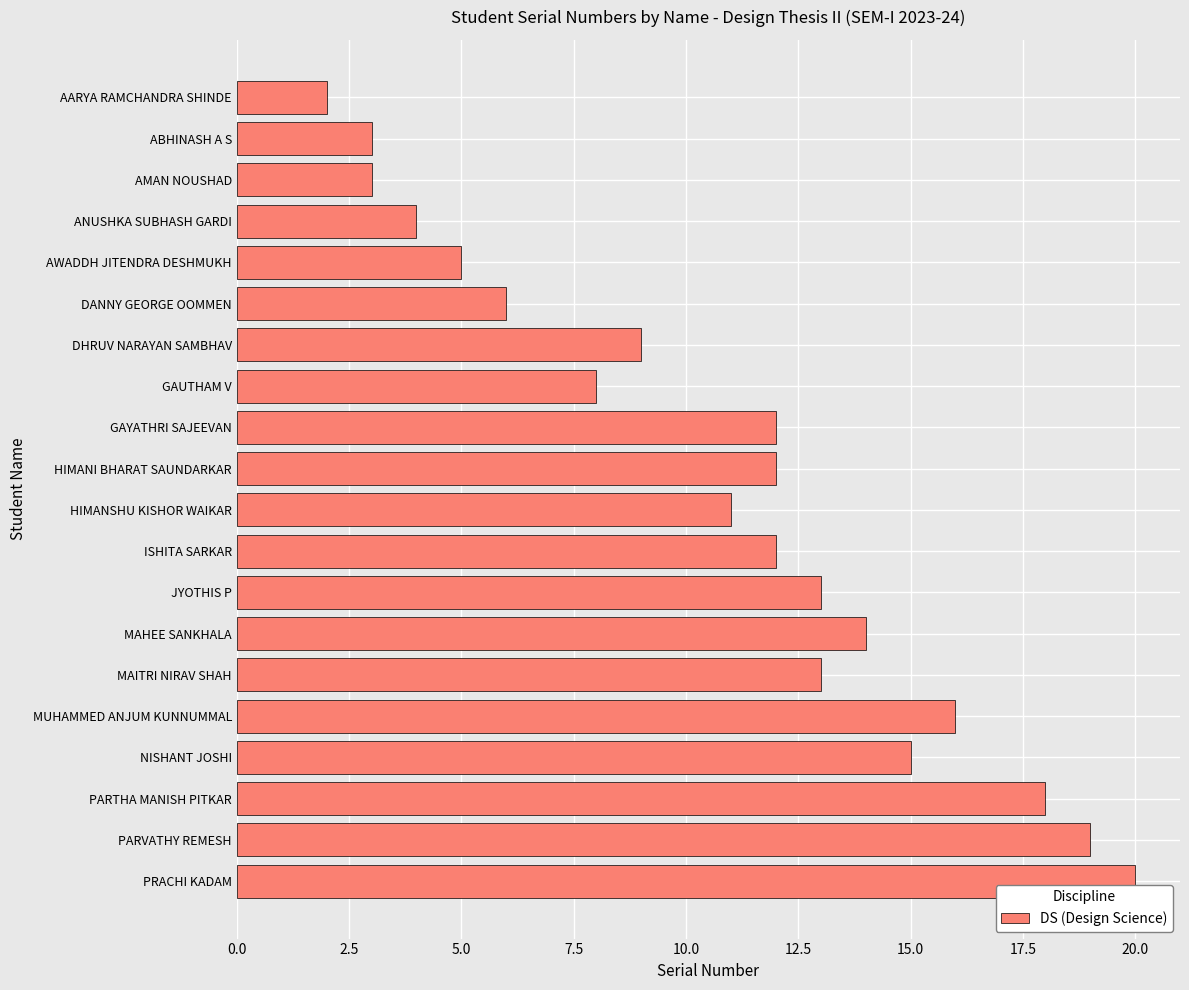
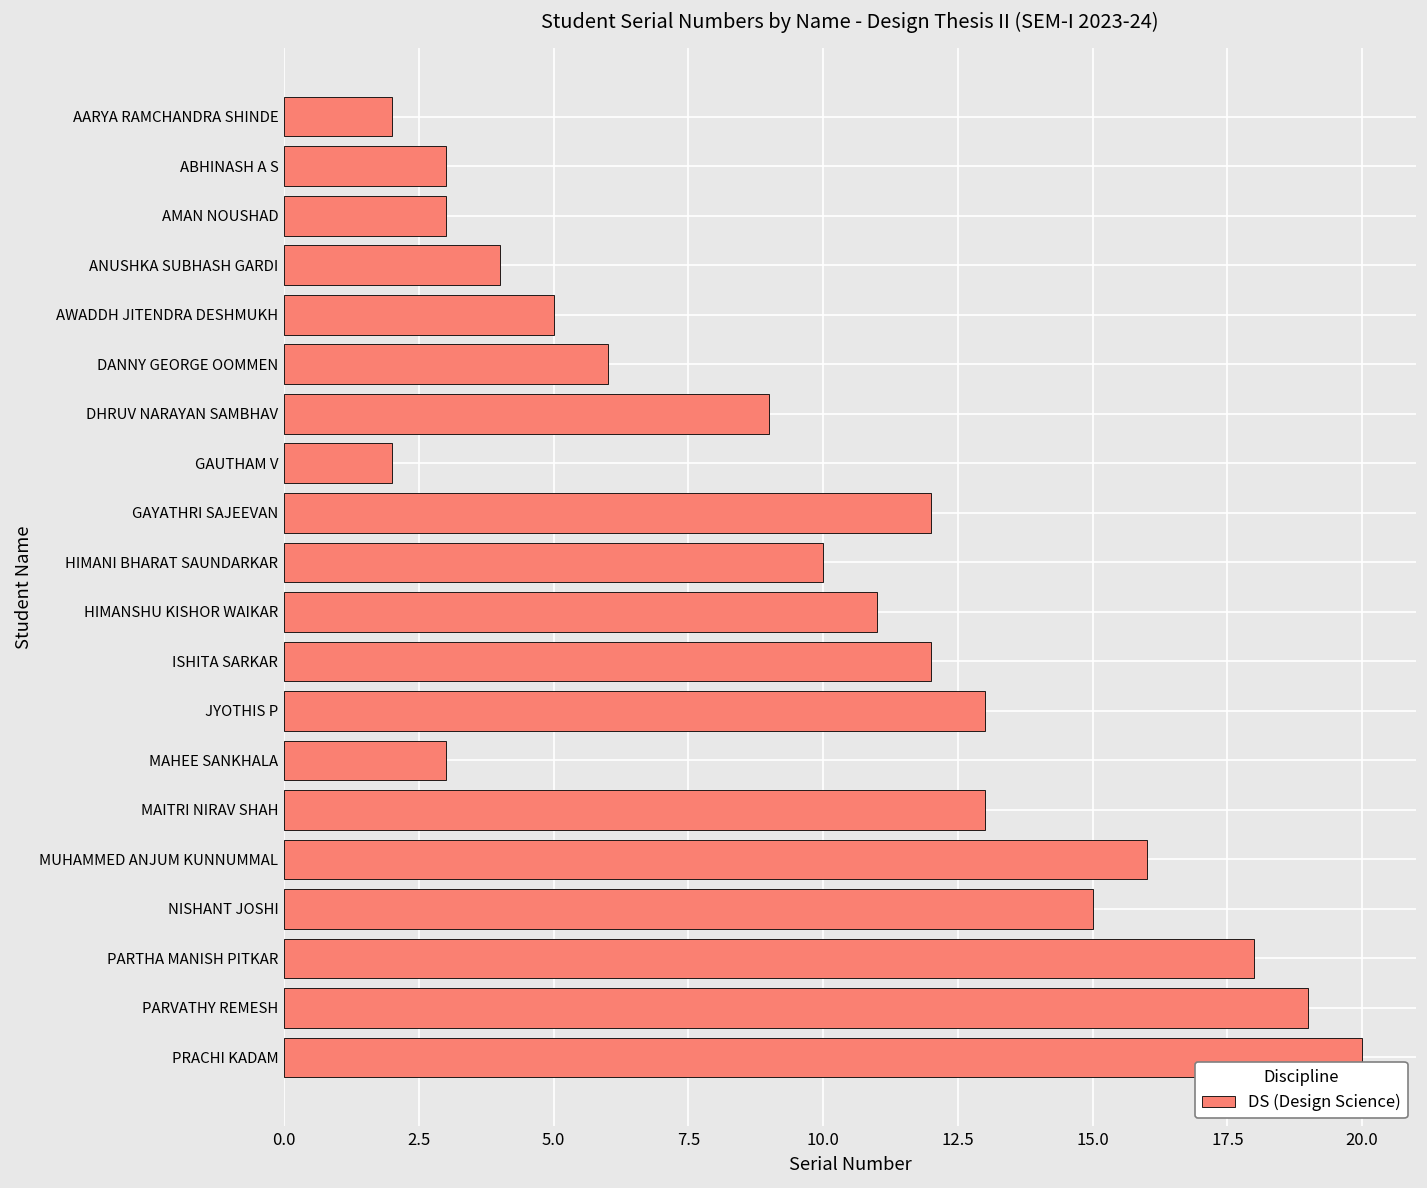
  {
    "AARYA RAMCHANDRA SHINDE": 2,
    "ABHINASH A S": 3,
    "AMAN NOUSHAD": 3,
    "ANUSHKA SUBHASH GARDI": 4,
    "AWADDH JITENDRA DESHMUKH": 5,
    "DANNY GEORGE OOMMEN": 6,
    "DHRUV NARAYAN SAMBHAV": 9,
-   "GAUTHAM V": 8,
+   "GAUTHAM V": 2,
    "GAYATHRI SAJEEVAN": 12,
-   "HIMANI BHARAT SAUNDARKAR": 12,
+   "HIMANI BHARAT SAUNDARKAR": 10,
    "HIMANSHU KISHOR WAIKAR": 11,
    "ISHITA SARKAR": 12,
    "JYOTHIS P": 13,
-   "MAHEE SANKHALA": 14,
+   "MAHEE SANKHALA": 3,
    "MAITRI NIRAV SHAH": 13,
    "MUHAMMED ANJUM KUNNUMMAL": 16,
    "NISHANT JOSHI": 15,
    "PARTHA MANISH PITKAR": 18,
    "PARVATHY REMESH": 19,
    "PRACHI KADAM": 20
  }
